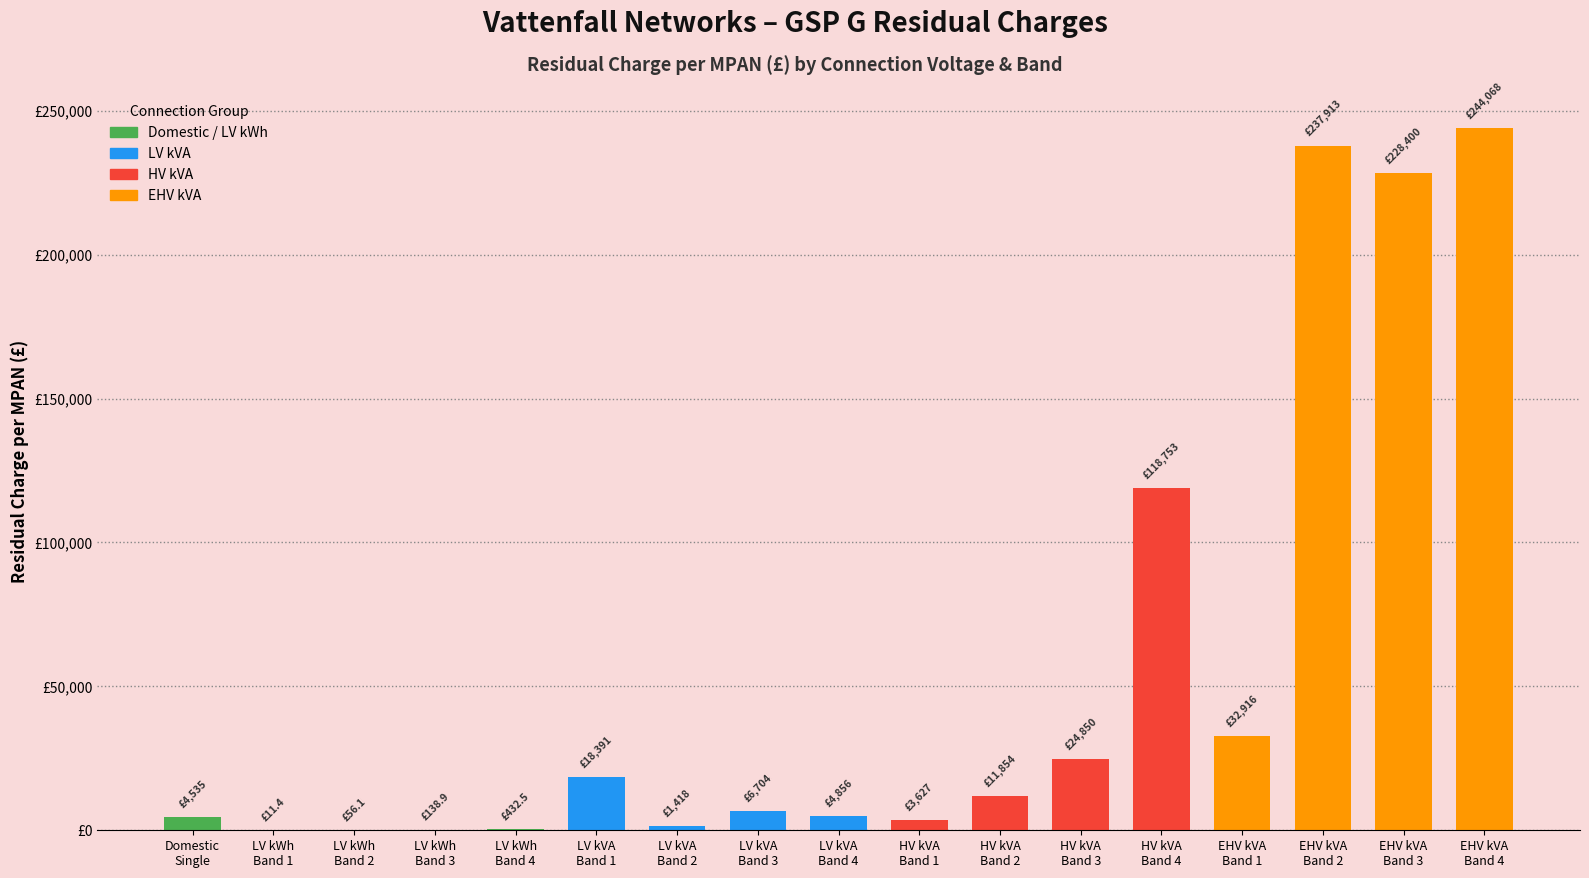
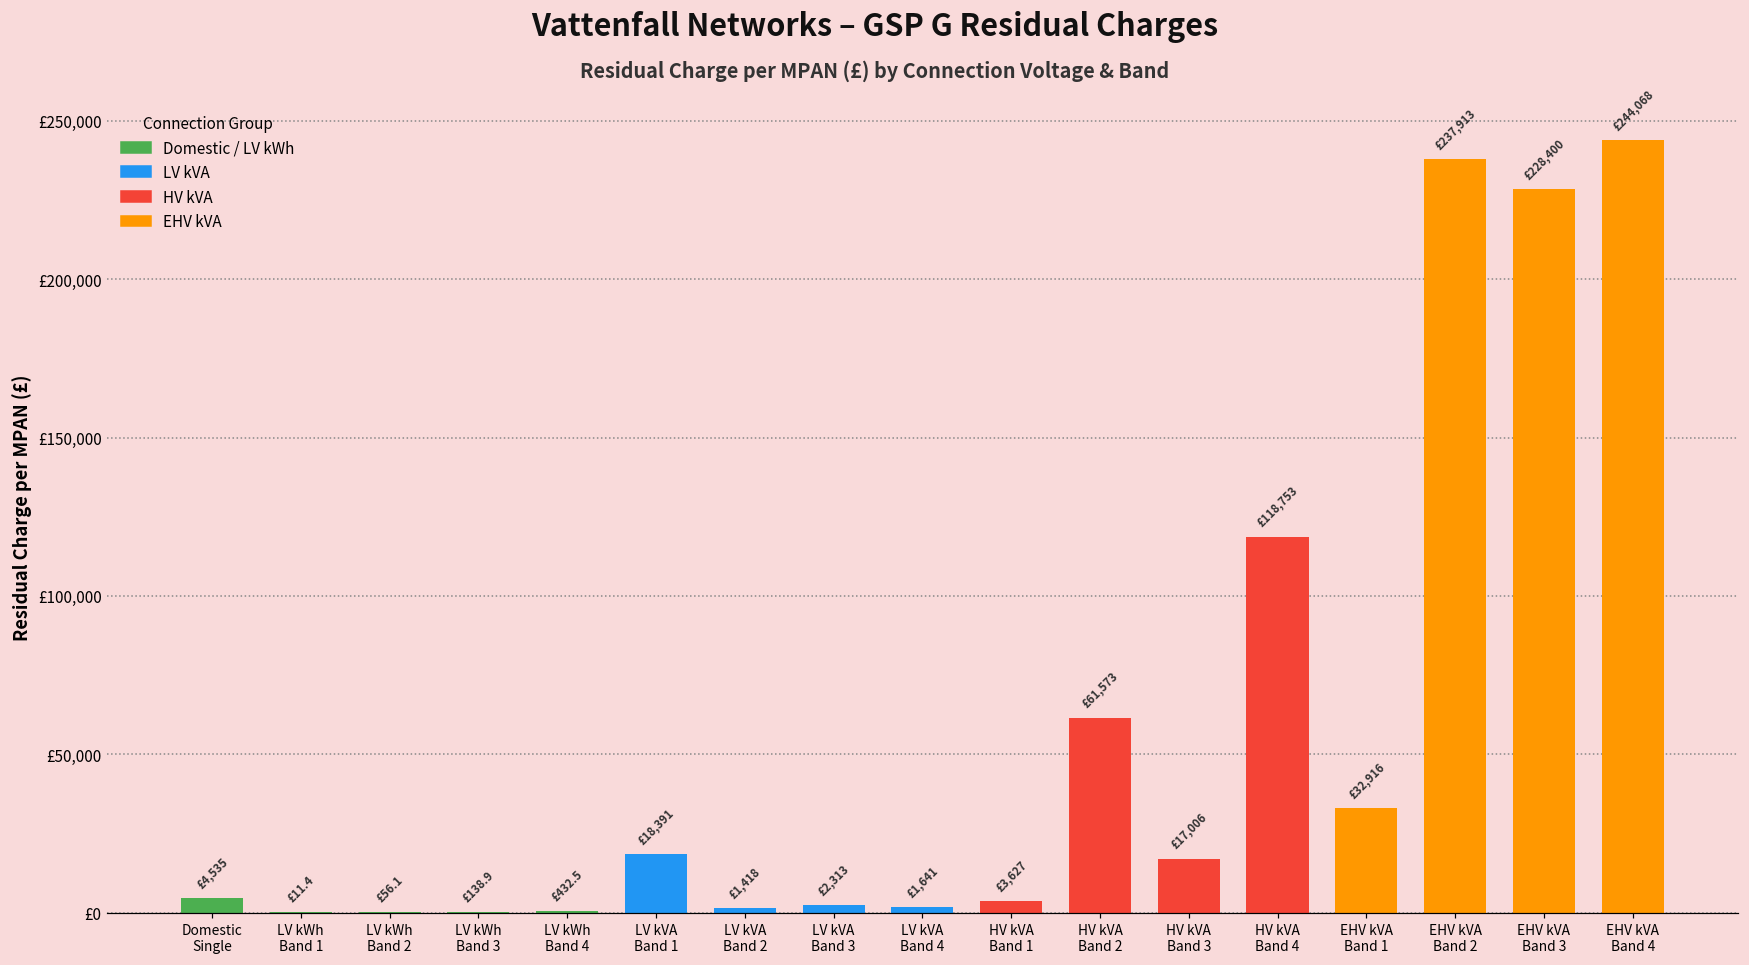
  {
    "Domestic Single": "£4,535",
    "LV kWh Band 1": "£11.4",
    "LV kWh Band 2": "£56.1",
    "LV kWh Band 3": "£138.9",
    "LV kWh Band 4": "£432.5",
    "LV kVA Band 1": "£18,391",
    "LV kVA Band 2": "£1,418",
-   "LV kVA Band 3": "£6,704",
-   "LV kVA Band 4": "£4,856",
+   "LV kVA Band 3": "£2,313",
+   "LV kVA Band 4": "£1,641",
    "HV kVA Band 1": "£3,627",
-   "HV kVA Band 2": "£11,854",
-   "HV kVA Band 3": "£24,850",
+   "HV kVA Band 2": "£61,573",
+   "HV kVA Band 3": "£17,006",
    "HV kVA Band 4": "£118,753",
    "EHV kVA Band 1": "£32,916",
    "EHV kVA Band 2": "£237,913",
    "EHV kVA Band 3": "£228,400",
    "EHV kVA Band 4": "£244,068"
  }
